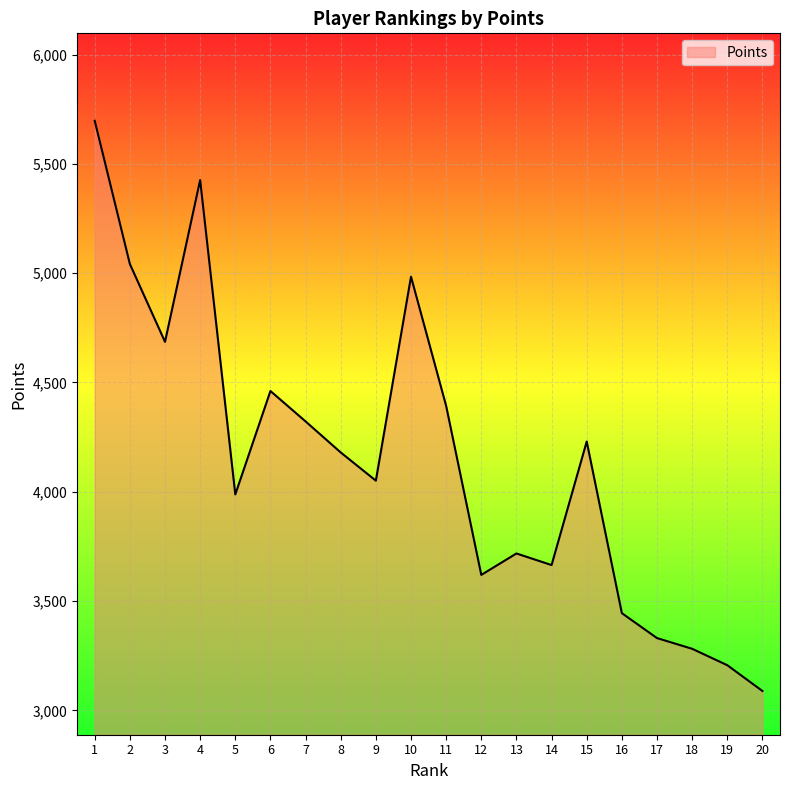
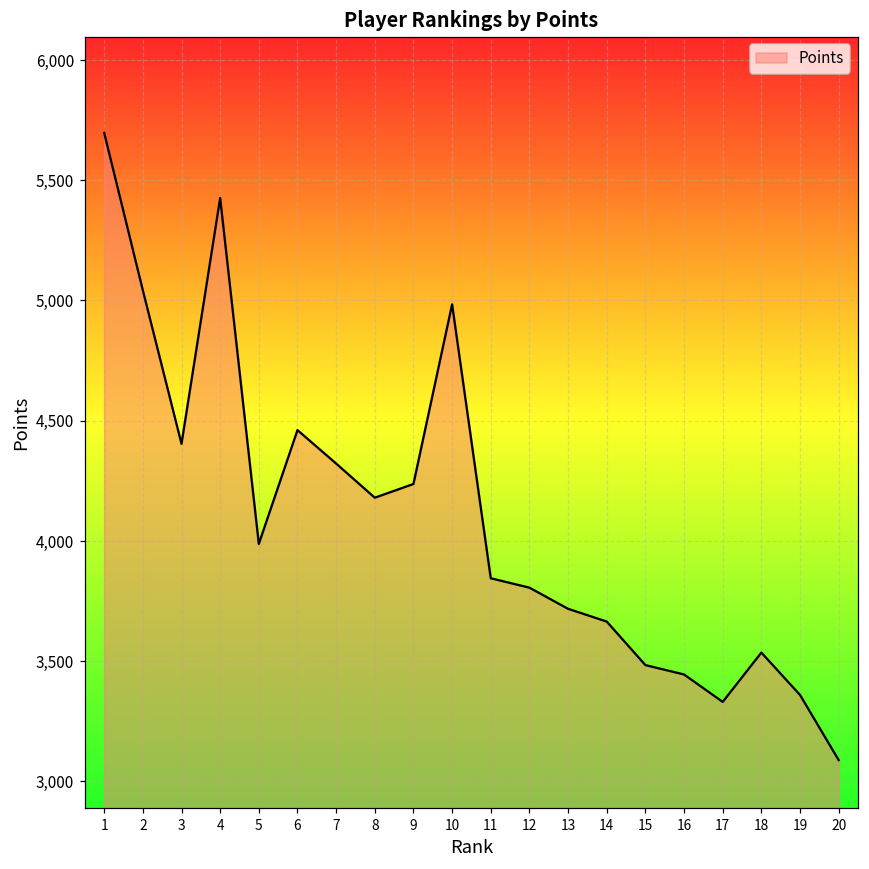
  {
    "1": "5,700",
    "2": "5,040",
-   "3": "4,690",
+   "3": "4,400",
    "4": "5,430",
    "5": "3,990",
    "6": "4,460",
    "7": "4,320",
    "8": "4,180",
-   "9": "4,050",
+   "9": "4,240",
    "10": "4,980",
-   "11": "4,390",
-   "12": "3,620",
+   "11": "3,850",
+   "12": "3,810",
    "13": "3,720",
    "14": "3,670",
-   "15": "4,230",
+   "15": "3,480",
    "16": "3,450",
    "17": "3,330",
-   "18": "3,280",
-   "19": "3,210",
+   "18": "3,540",
+   "19": "3,360",
    "20": "3,090"
  }
